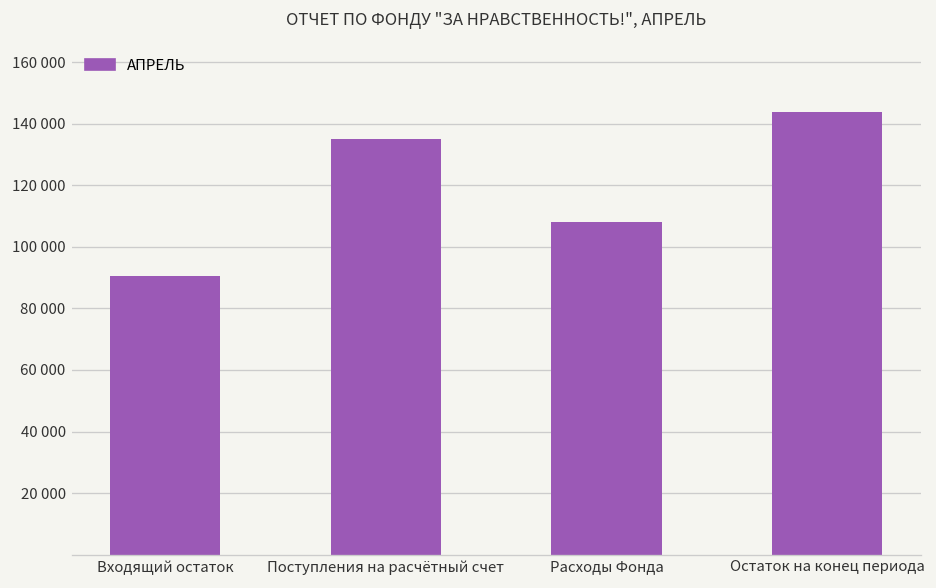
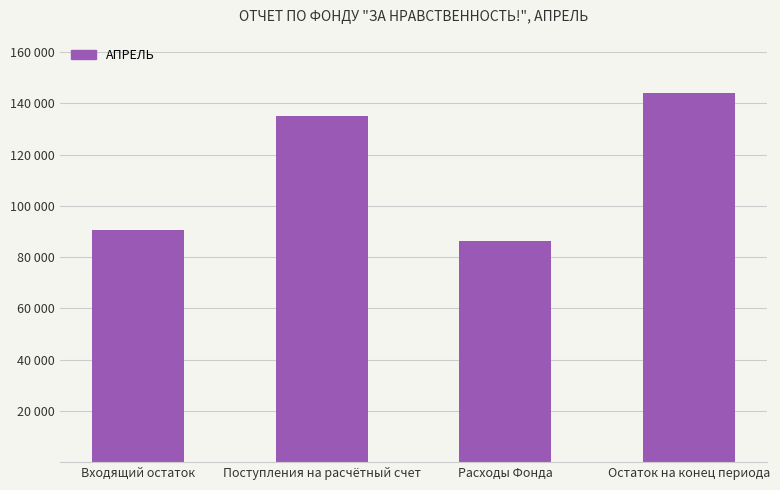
  {
    "Входящий остаток": 91000,
    "Поступления на расчётный счет": 135000,
-   "Расходы Фонда": 108000,
+   "Расходы Фонда": 86000,
    "Остаток на конец периода": 144000
  }
